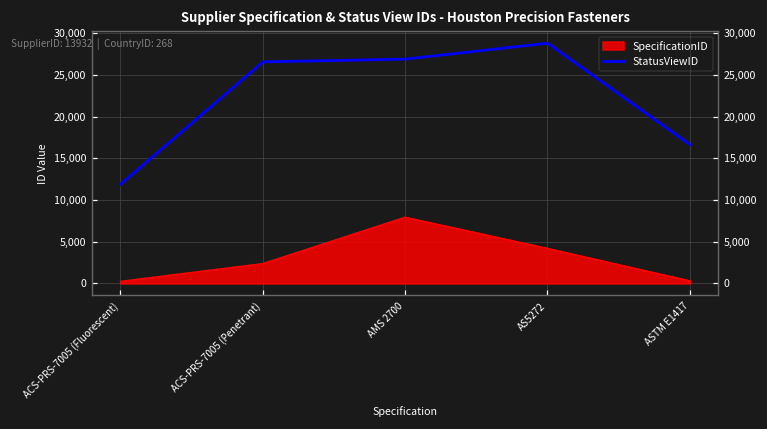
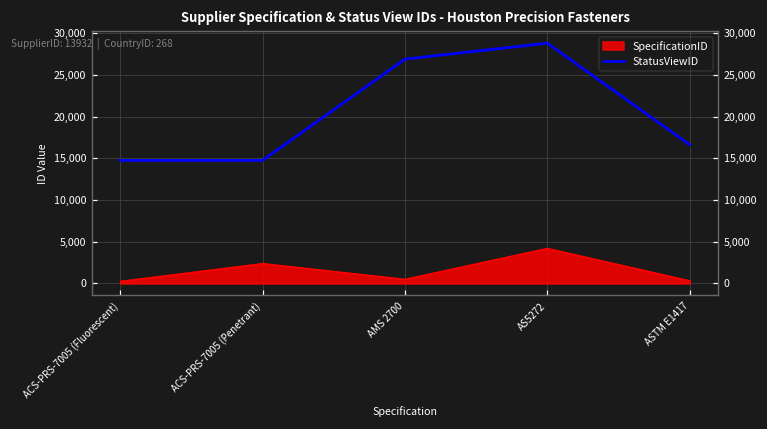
  {
    "SpecificationID": {
      "ACS-PRS-7005 (Fluorescent)": "0",
      "ACS-PRS-7005 (Penetrant)": "2,000",
-     "AMS 2700": "8,000",
+     "AMS 2700": "1,000",
      "AS5272": "4,000",
      "ASTM E1417": "0"
    },
    "StatusViewID": {
-     "ACS-PRS-7005 (Fluorescent)": "12,000",
-     "ACS-PRS-7005 (Penetrant)": "27,000",
+     "ACS-PRS-7005 (Fluorescent)": "15,000",
+     "ACS-PRS-7005 (Penetrant)": "15,000",
      "AMS 2700": "27,000",
      "AS5272": "29,000",
      "ASTM E1417": "17,000"
    }
  }
